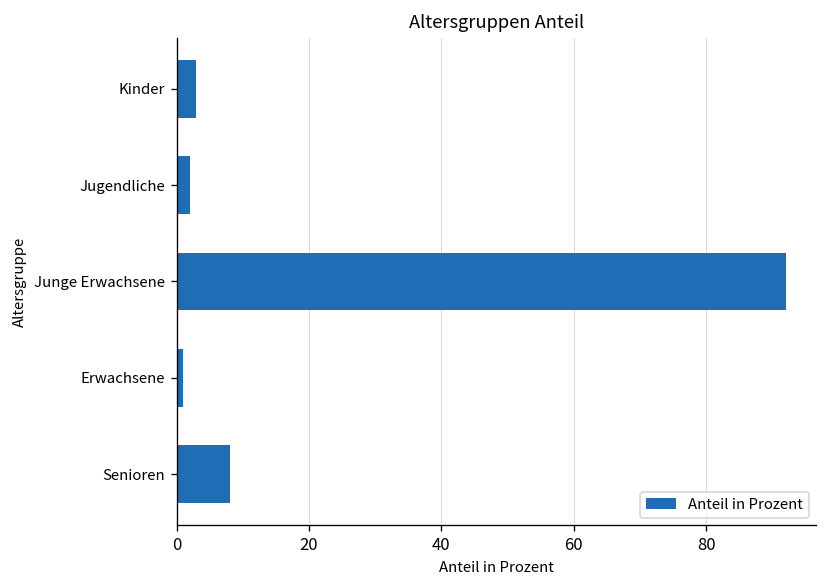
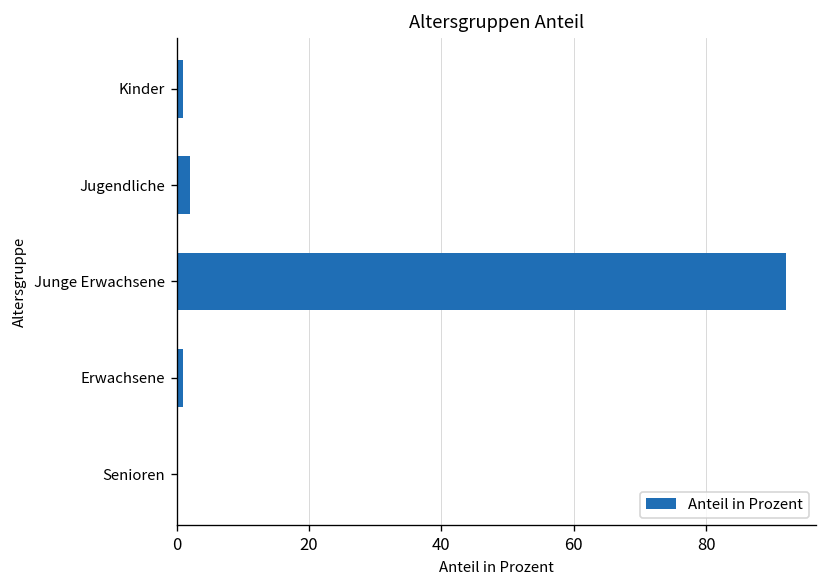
  {
-   "Kinder": 3,
+   "Kinder": 1,
    "Jugendliche": 2,
    "Junge Erwachsene": 92,
    "Erwachsene": 1,
-   "Senioren": 8
+   "Senioren": 0
  }
